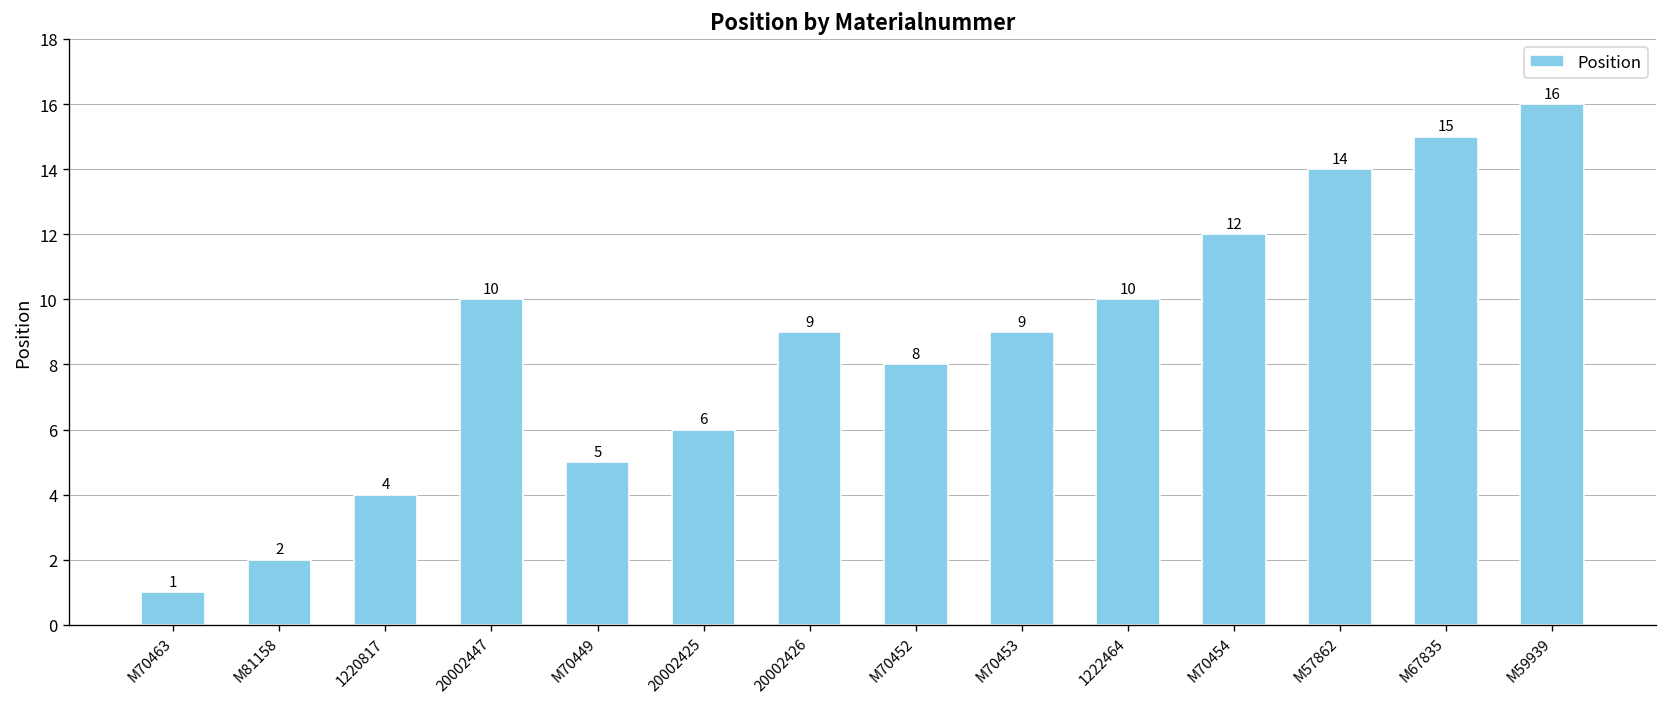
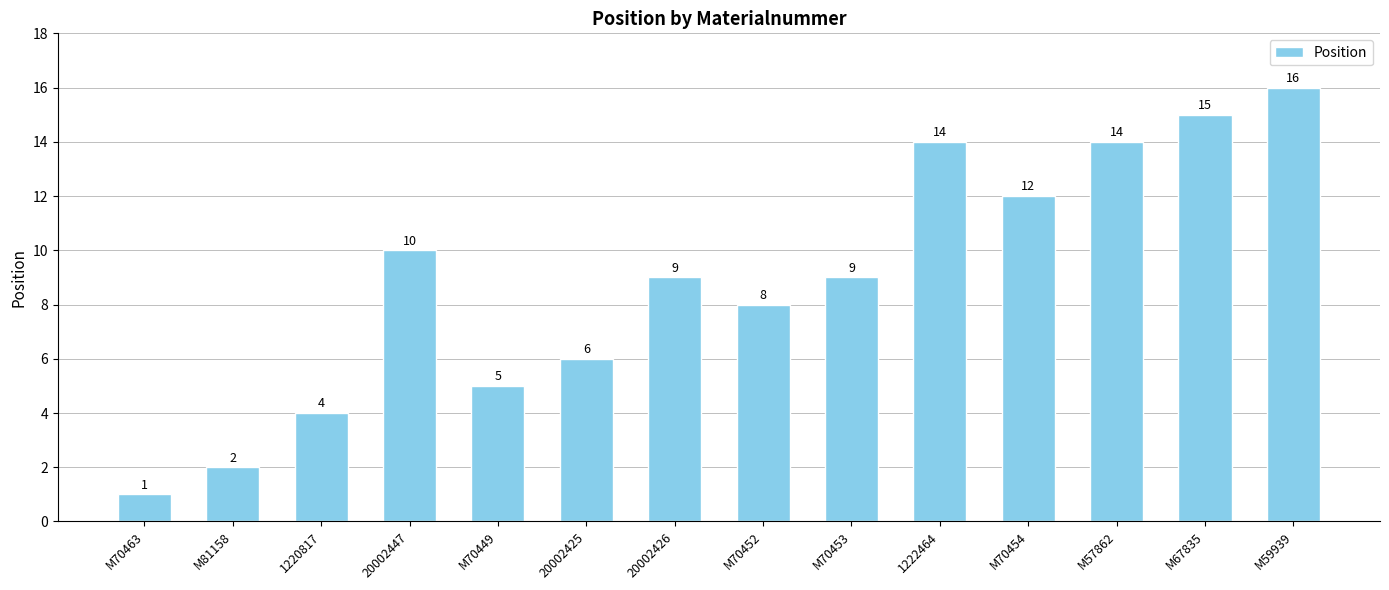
  {
    "M70463": 1,
    "M81158": 2,
    "1220817": 4,
    "20002447": 10,
    "M70449": 5,
    "20002425": 6,
    "20002426": 9,
    "M70452": 8,
    "M70453": 9,
-   "1222464": 10,
+   "1222464": 14,
    "M70454": 12,
    "M57862": 14,
    "M67835": 15,
    "M59939": 16
  }
